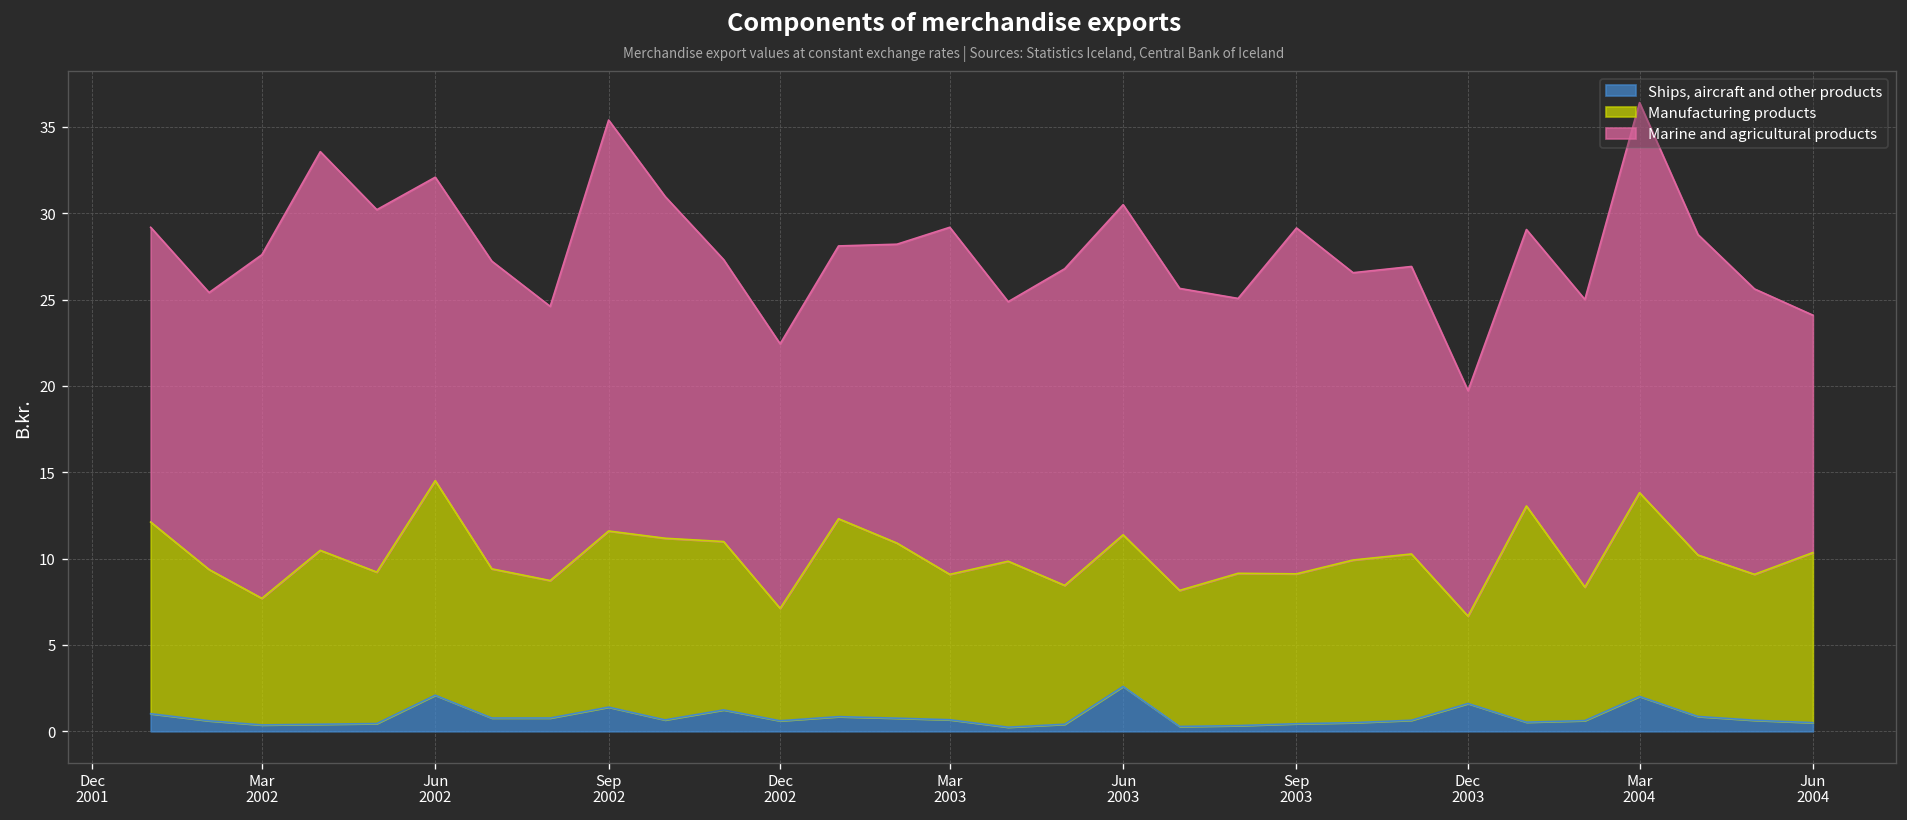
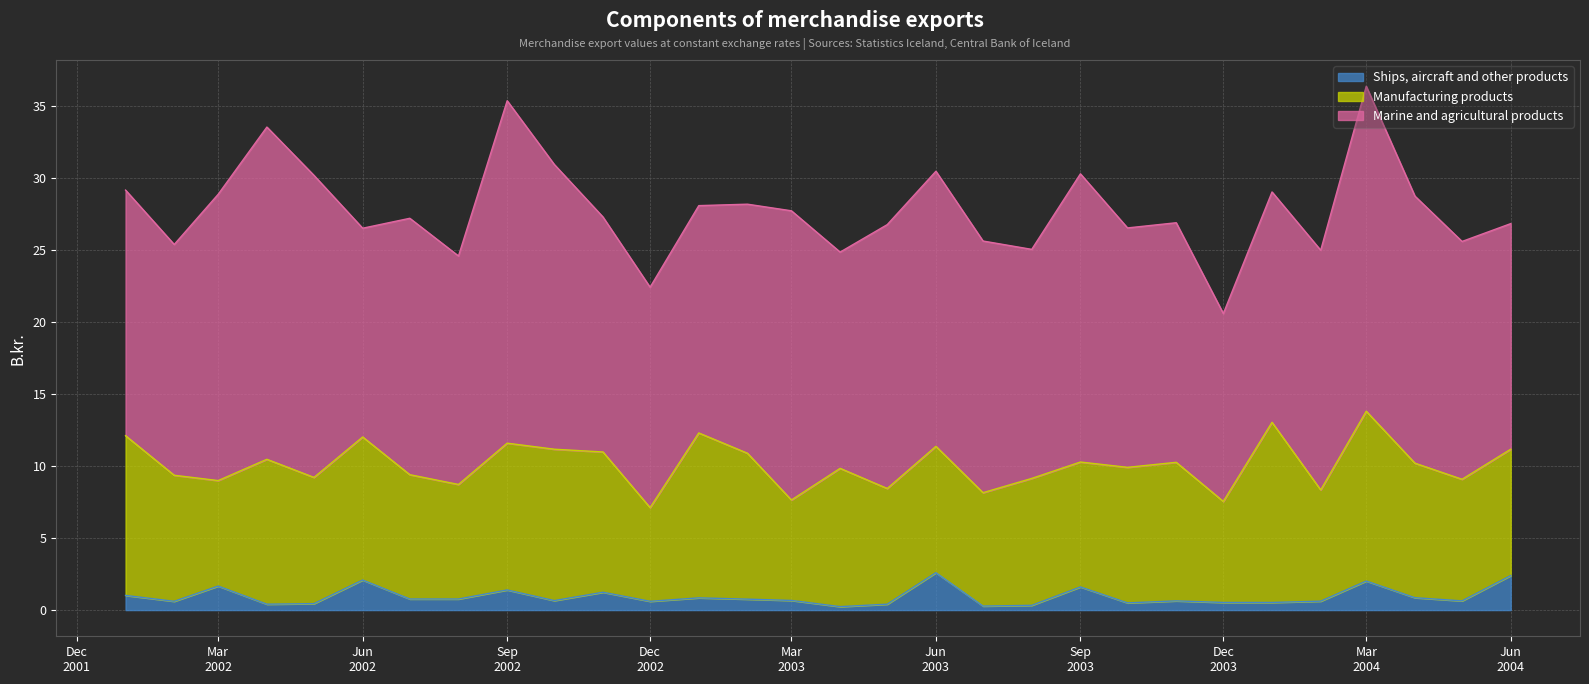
  {
    "Ships, aircraft and other products": {
-     "Mar 2002": 0.4,
+     "Mar 2002": 1.7,
      "Jun 2002": 2.1,
      "Sep 2002": 1.4,
      "Dec 2002": 0.6,
      "Mar 2003": 0.7,
      "Jun 2003": 2.6,
-     "Sep 2003": 0.4,
-     "Dec 2003": 1.6,
+     "Sep 2003": 1.6,
+     "Dec 2003": 0.5,
      "Mar 2004": 2.0,
-     "Jun 2004": 0.5
+     "Jun 2004": 2.4
    },
    "Manufacturing products": {
      "Mar 2002": 7.3,
-     "Jun 2002": 12.4,
+     "Jun 2002": 9.9,
      "Sep 2002": 10.2,
      "Dec 2002": 6.5,
-     "Mar 2003": 8.4,
+     "Mar 2003": 7.0,
      "Jun 2003": 8.8,
      "Sep 2003": 8.7,
-     "Dec 2003": 5.1,
+     "Dec 2003": 7.0,
      "Mar 2004": 11.8,
-     "Jun 2004": 9.9
+     "Jun 2004": 8.8
    },
    "Marine and agricultural products": {
      "Mar 2002": 19.9,
-     "Jun 2002": 17.6,
+     "Jun 2002": 14.5,
      "Sep 2002": 23.8,
      "Dec 2002": 15.3,
      "Mar 2003": 20.1,
      "Jun 2003": 19.1,
      "Sep 2003": 20.0,
      "Dec 2003": 13.1,
-     "Jun 2004": 13.8
+     "Jun 2004": 15.7
    }
  }
